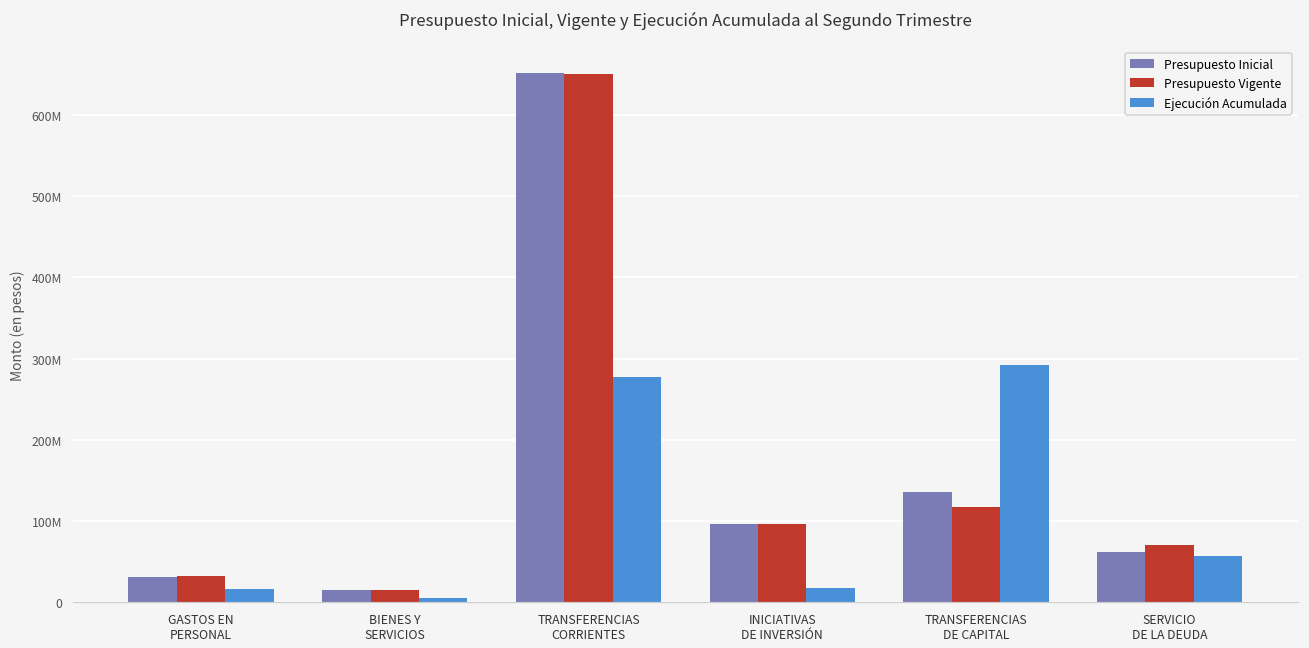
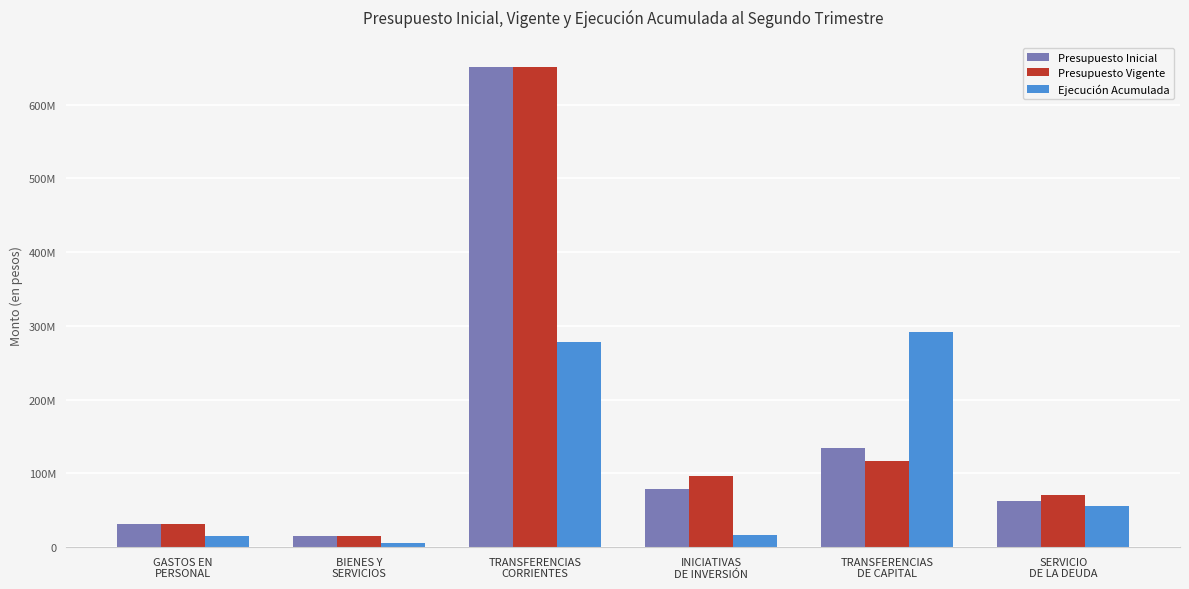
  {
    "Presupuesto Inicial": {
      "GASTOS EN PERSONAL": 30000000,
      "BIENES Y SERVICIOS": 20000000,
      "TRANSFERENCIAS CORRIENTES": 650000000,
-     "INICIATIVAS DE INVERSIÓN": 100000000,
+     "INICIATIVAS DE INVERSIÓN": 80000000,
      "TRANSFERENCIAS DE CAPITAL": 140000000,
      "SERVICIO DE LA DEUDA": 60000000
    },
    "Presupuesto Vigente": {
      "GASTOS EN PERSONAL": 30000000,
      "BIENES Y SERVICIOS": 20000000,
      "TRANSFERENCIAS CORRIENTES": 650000000,
      "INICIATIVAS DE INVERSIÓN": 100000000,
      "TRANSFERENCIAS DE CAPITAL": 120000000,
      "SERVICIO DE LA DEUDA": 70000000
    },
    "Ejecución Acumulada": {
      "GASTOS EN PERSONAL": 20000000,
      "BIENES Y SERVICIOS": 10000000,
      "TRANSFERENCIAS CORRIENTES": 280000000,
      "INICIATIVAS DE INVERSIÓN": 20000000,
      "TRANSFERENCIAS DE CAPITAL": 290000000,
      "SERVICIO DE LA DEUDA": 60000000
    }
  }
